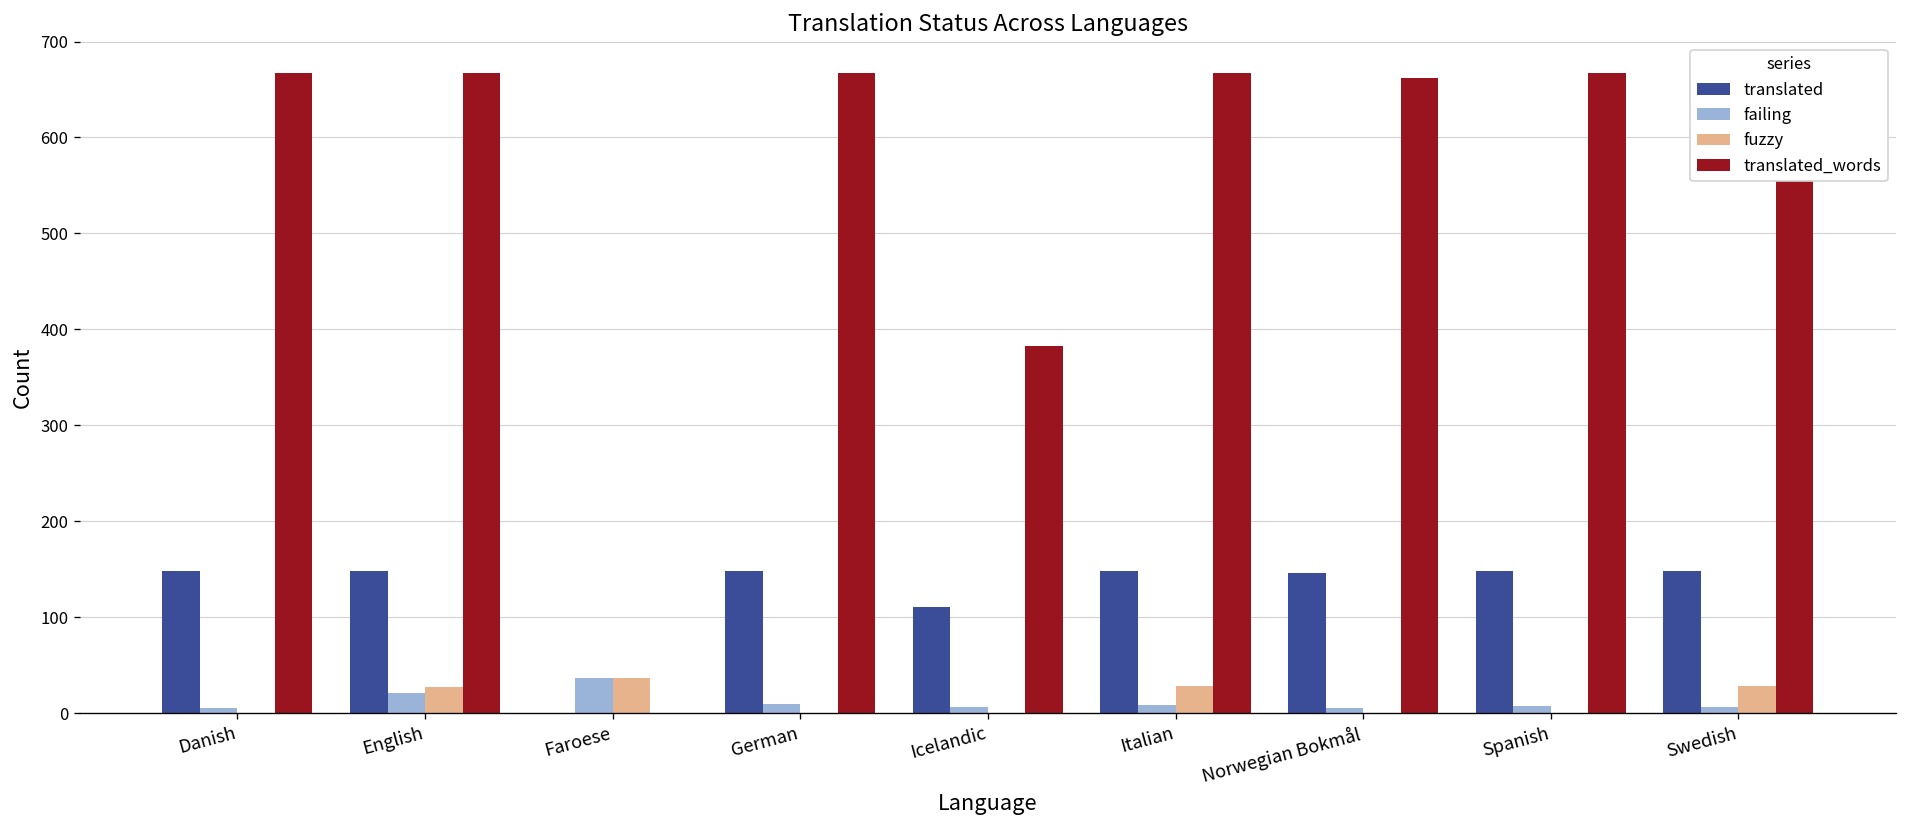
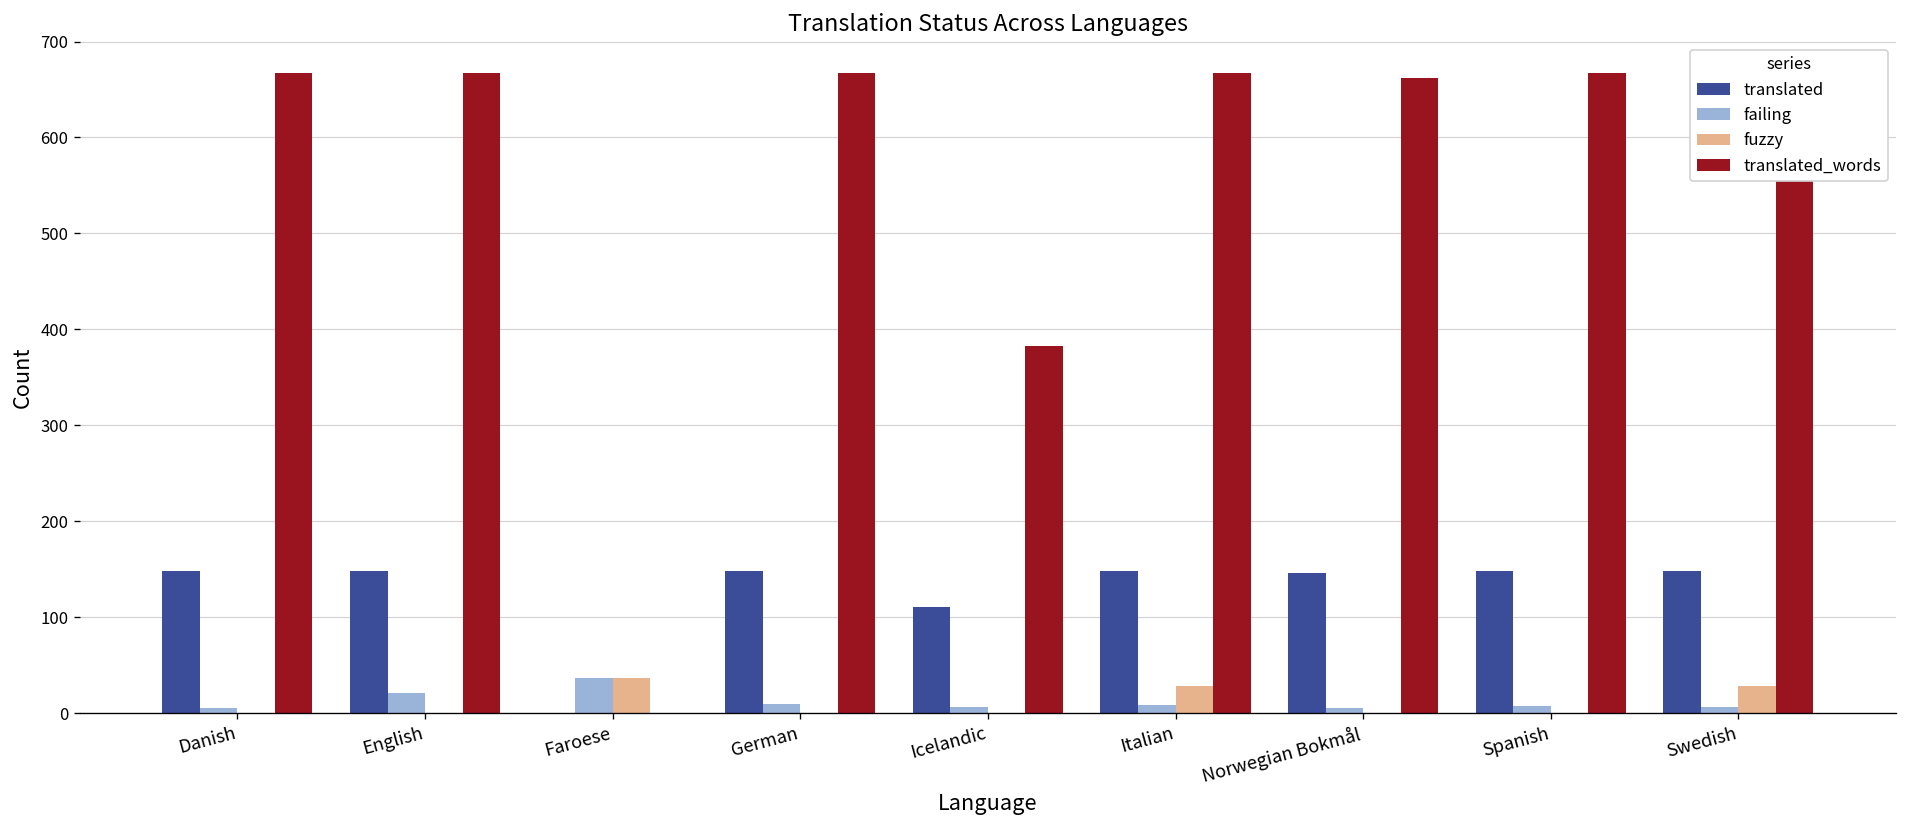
  {
    "translated": {
      "Danish": 150,
      "English": 150,
      "Faroese": 0,
      "German": 150,
      "Icelandic": 110,
      "Italian": 150,
      "Norwegian Bokmål": 150,
      "Spanish": 150,
      "Swedish": 150
    },
    "failing": {
      "Danish": 10,
      "English": 20,
      "Faroese": 40,
      "German": 10,
      "Icelandic": 10,
      "Italian": 10,
      "Norwegian Bokmål": 10,
      "Spanish": 10,
      "Swedish": 10
    },
    "fuzzy": {
      "Danish": 0,
-     "English": 30,
+     "English": 0,
      "Faroese": 40,
      "German": 0,
      "Icelandic": 0,
      "Italian": 30,
      "Norwegian Bokmål": 0,
      "Spanish": 0,
      "Swedish": 30
    },
    "translated_words": {
      "Danish": 670,
      "English": 670,
      "Faroese": 0,
      "German": 670,
      "Icelandic": 380,
      "Italian": 670,
      "Norwegian Bokmål": 660,
      "Spanish": 670
    }
  }
